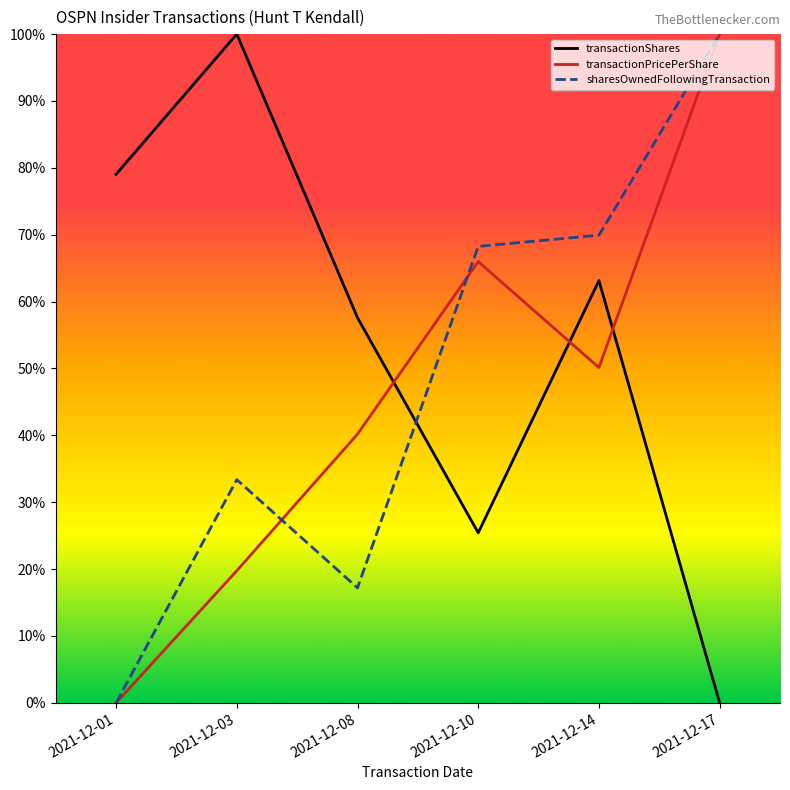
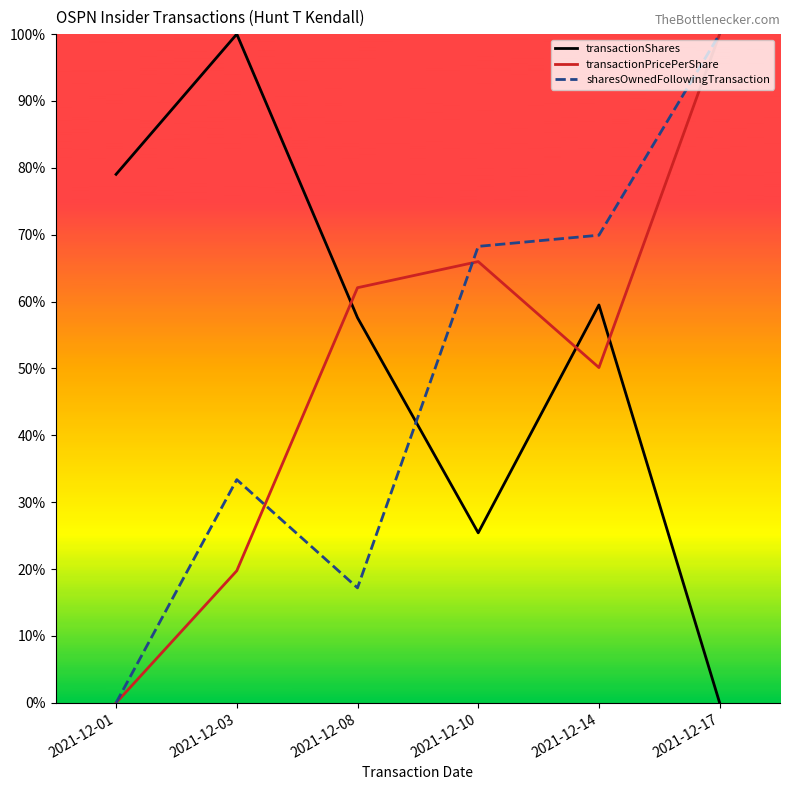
  {
    "transactionShares": {
      "2021-12-01": "79%",
      "2021-12-03": "100%",
      "2021-12-08": "58%",
      "2021-12-10": "25%",
-     "2021-12-14": "63%",
+     "2021-12-14": "59%",
      "2021-12-17": "0%"
    },
    "transactionPricePerShare": {
      "2021-12-03": "20%",
-     "2021-12-08": "40%",
+     "2021-12-08": "62%",
      "2021-12-10": "66%",
      "2021-12-14": "50%"
    },
    "sharesOwnedFollowingTransaction": {
      "2021-12-03": "33%",
      "2021-12-08": "17%",
      "2021-12-10": "68%",
      "2021-12-14": "70%"
    }
  }
